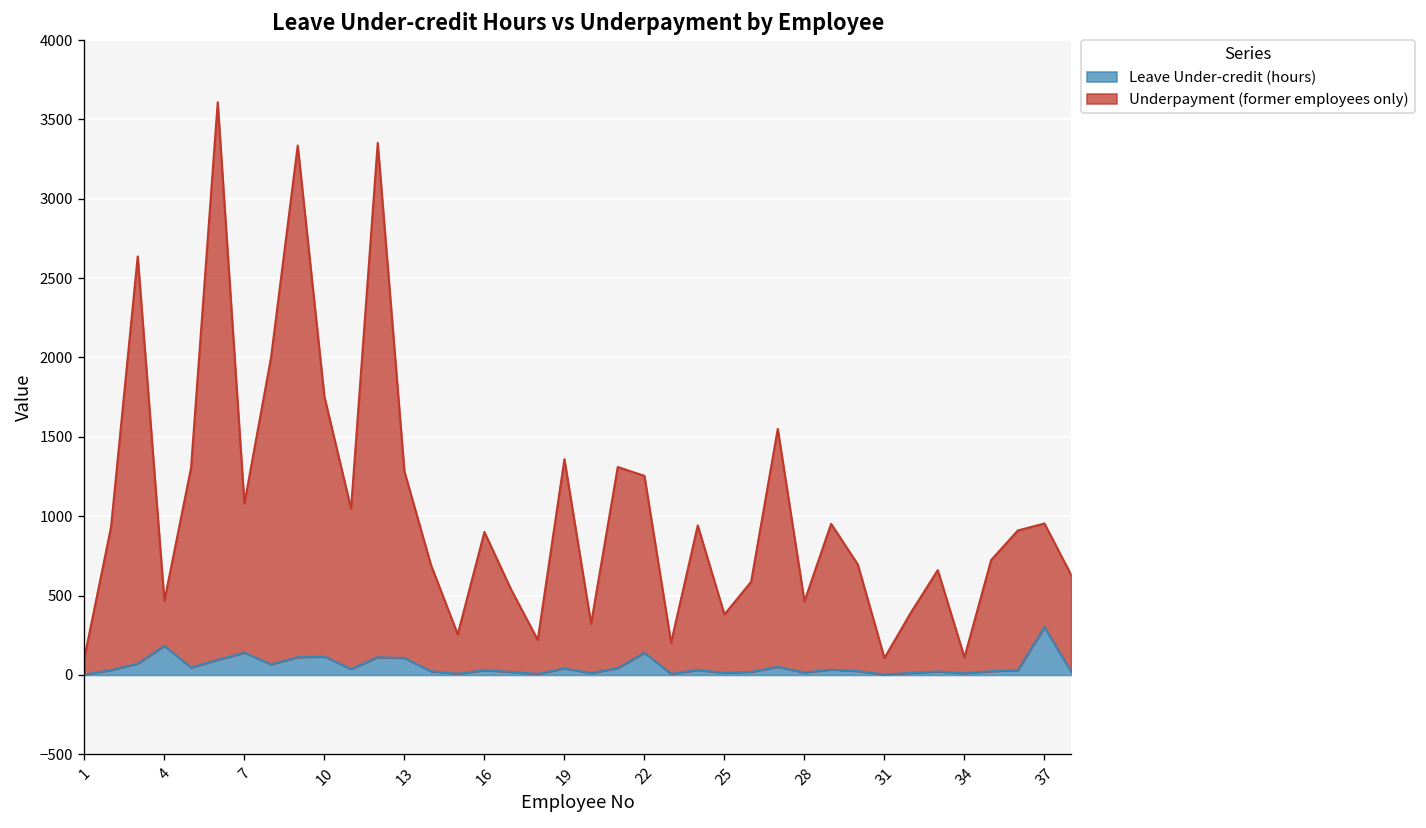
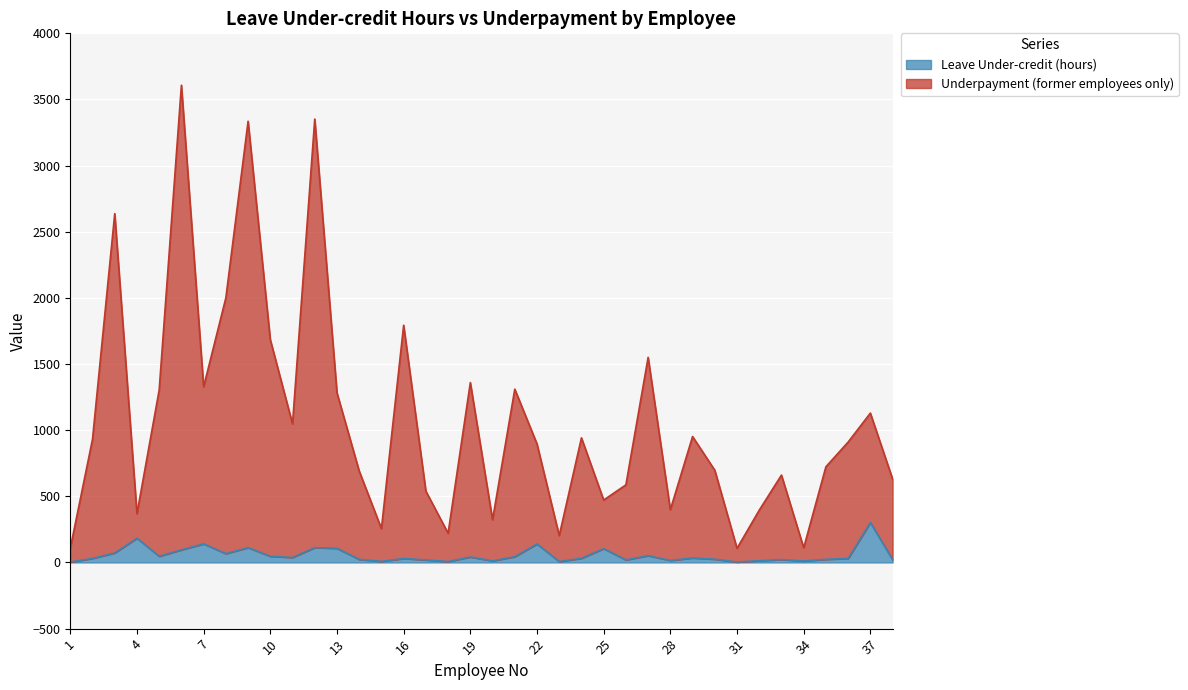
  {
    "Leave Under-credit (hours)": {
      "1": 0,
      "4": 180,
      "7": 140,
-     "10": 120,
+     "10": 50,
      "13": 110,
      "16": 30,
      "19": 40,
      "22": 140,
-     "25": 10,
+     "25": 100,
      "28": 20,
      "31": 0,
      "34": 10,
      "37": 300
    },
    "Underpayment (former employees only)": {
      "1": 100,
-     "4": 280,
-     "7": 940,
+     "4": 190,
+     "7": 1190,
      "10": 1640,
      "13": 1180,
-     "16": 870,
+     "16": 1760,
      "19": 1320,
-     "22": 1110,
+     "22": 760,
      "25": 370,
-     "28": 450,
+     "28": 380,
      "31": 100,
      "34": 100,
-     "37": 650
+     "37": 830
    }
  }
